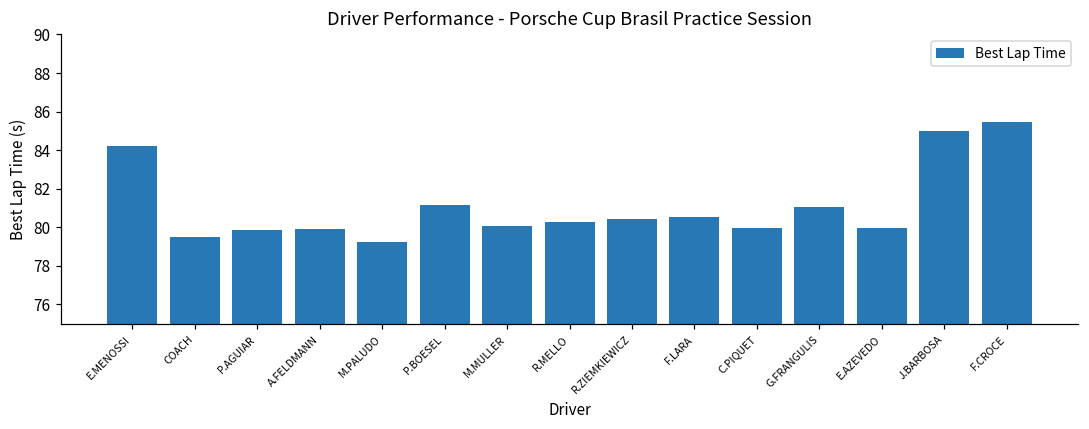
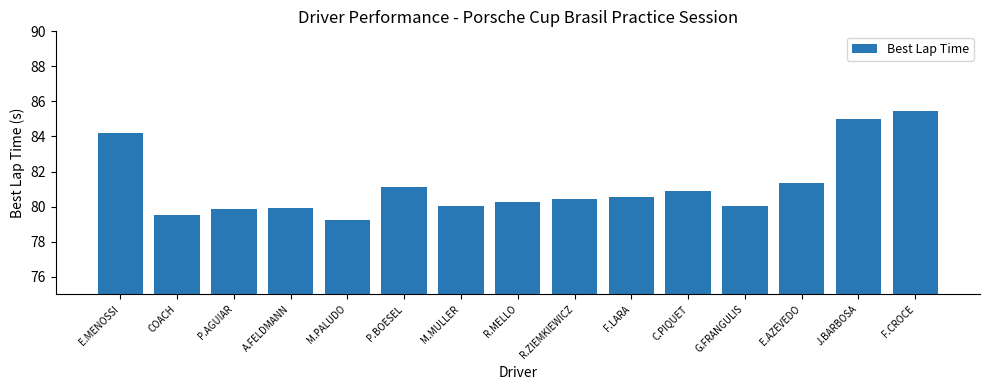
  {
    "E.MENOSSI": 84.2,
    "COACH": 79.5,
    "P.AGUIAR": 79.9,
    "A.FELDMANN": 79.9,
    "M.PALUDO": 79.3,
    "P.BOESEL": 81.1,
    "M.MULLER": 80.1,
    "R.MELLO": 80.2,
    "R.ZIEMKIEWICZ": 80.4,
    "F.LARA": 80.5,
-   "C.PIQUET": 80.0,
-   "G.FRANGULIS": 81.1,
-   "E.AZEVEDO": 80.0,
+   "C.PIQUET": 80.9,
+   "G.FRANGULIS": 80.0,
+   "E.AZEVEDO": 81.3,
    "J.BARBOSA": 85.0,
    "F.CROCE": 85.5
  }
